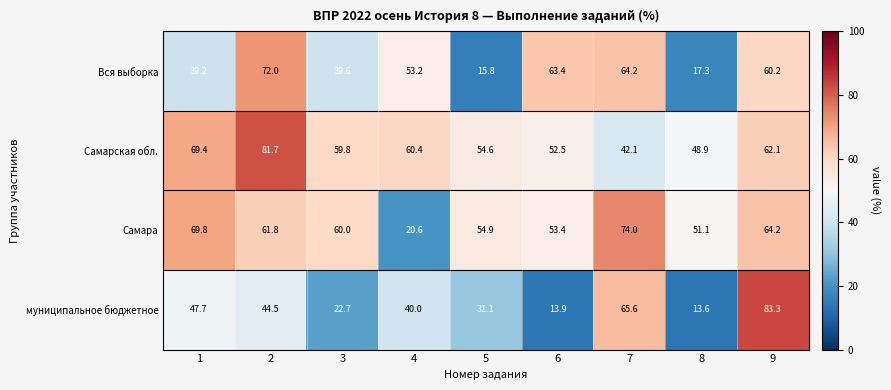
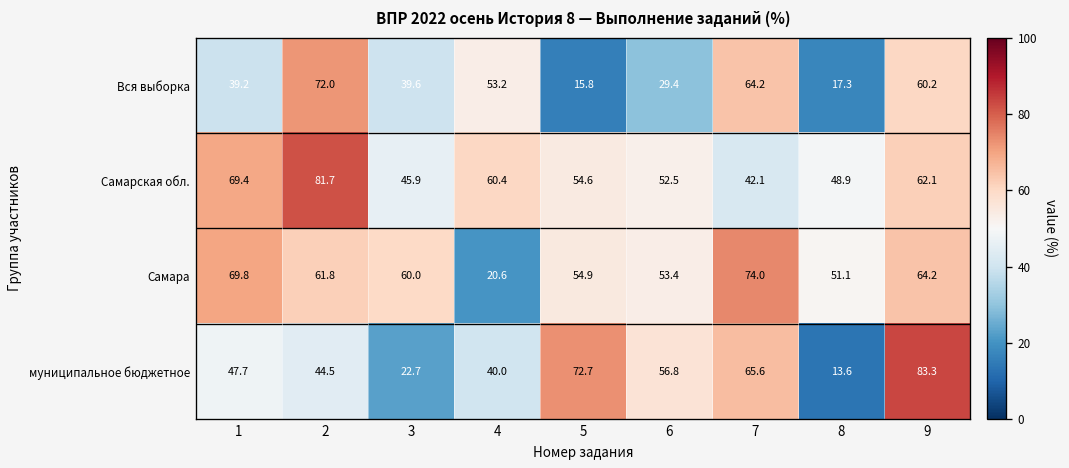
  {
    "Вся выборка": {
      "1": 39.2,
      "2": 72.0,
      "3": 39.6,
      "4": 53.2,
      "5": 15.8,
-     "6": 63.4,
+     "6": 29.4,
      "7": 64.2,
      "8": 17.3,
      "9": 60.2
    },
    "Самарская обл.": {
      "1": 69.4,
      "2": 81.7,
-     "3": 59.8,
+     "3": 45.9,
      "4": 60.4,
      "5": 54.6,
      "6": 52.5,
      "7": 42.1,
      "8": 48.9,
      "9": 62.1
    },
    "Самара": {
      "1": 69.8,
      "2": 61.8,
      "3": 60.0,
      "4": 20.6,
      "5": 54.9,
      "6": 53.4,
      "7": 74.0,
      "8": 51.1,
      "9": 64.2
    },
    "муниципальное бюджетное": {
      "1": 47.7,
      "2": 44.5,
      "3": 22.7,
      "4": 40.0,
-     "5": 31.1,
-     "6": 13.9,
+     "5": 72.7,
+     "6": 56.8,
      "7": 65.6,
      "8": 13.6,
      "9": 83.3
    }
  }
